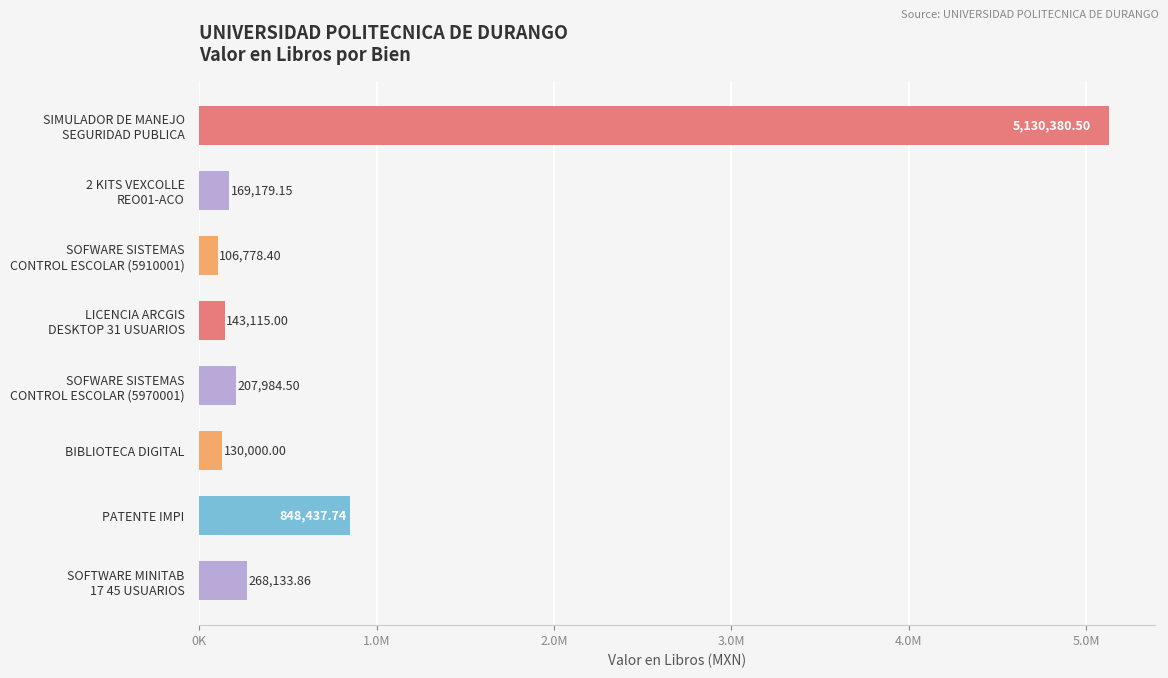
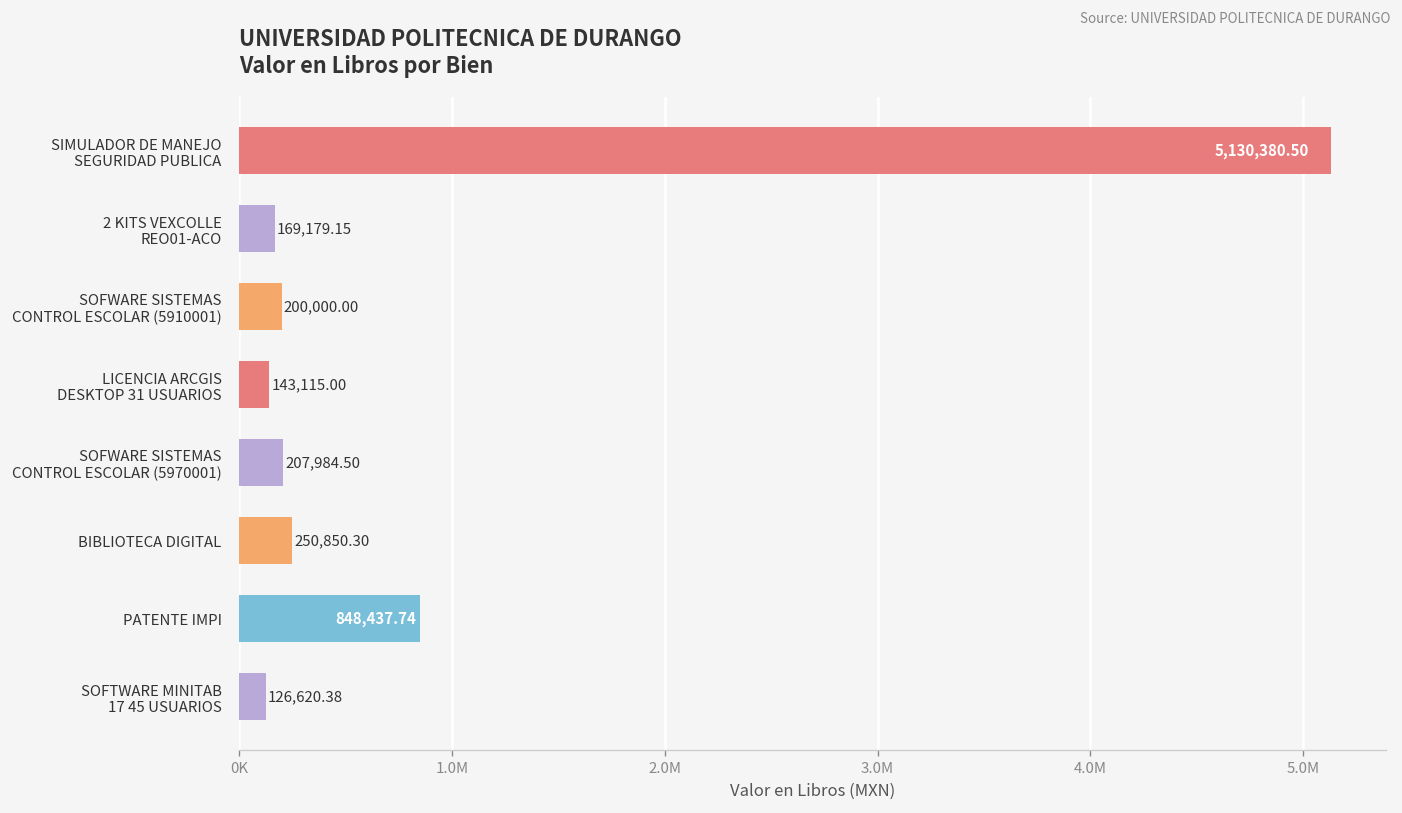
  {
    "SIMULADOR DE MANEJO SEGURIDAD PUBLICA": "5,130,380.50",
    "2 KITS VEXCOLLE REO01-ACO": "169,179.15",
-   "SOFWARE SISTEMAS CONTROL ESCOLAR (5910001)": "106,778.40",
+   "SOFWARE SISTEMAS CONTROL ESCOLAR (5910001)": "200,000.00",
    "LICENCIA ARCGIS DESKTOP 31 USUARIOS": "143,115.00",
    "SOFWARE SISTEMAS CONTROL ESCOLAR (5970001)": "207,984.50",
-   "BIBLIOTECA DIGITAL": "130,000.00",
+   "BIBLIOTECA DIGITAL": "250,850.30",
    "PATENTE IMPI": "848,437.74",
-   "SOFTWARE MINITAB 17 45 USUARIOS": "268,133.86"
+   "SOFTWARE MINITAB 17 45 USUARIOS": "126,620.38"
  }
